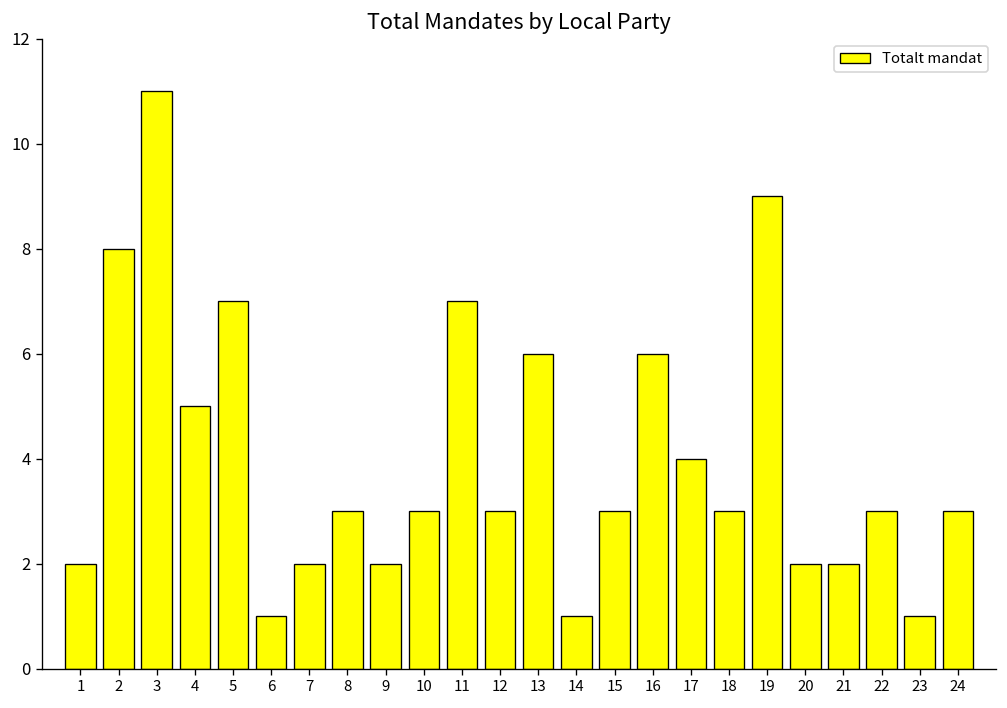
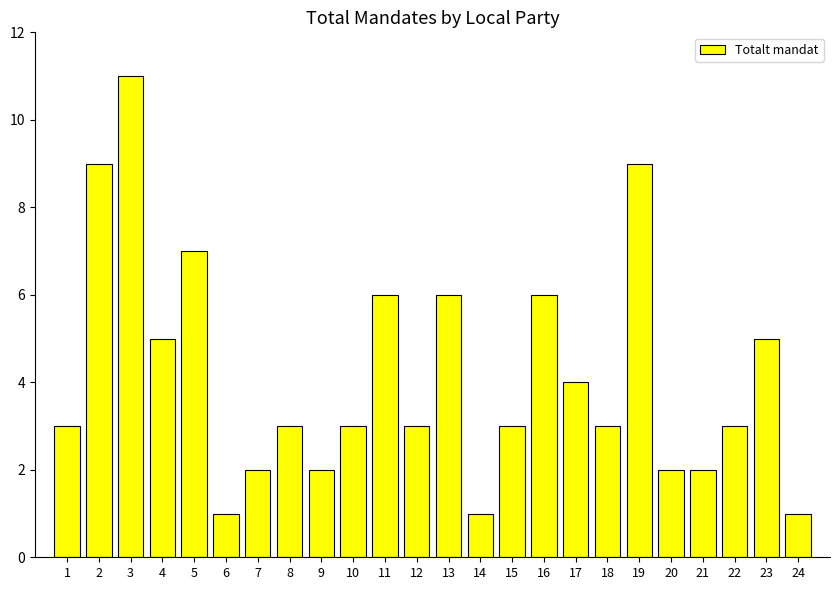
  {
-   "1": 2,
-   "2": 8,
+   "1": 3,
+   "2": 9,
    "3": 11,
    "4": 5,
    "5": 7,
    "6": 1,
    "7": 2,
    "8": 3,
    "9": 2,
    "10": 3,
-   "11": 7,
+   "11": 6,
    "12": 3,
    "13": 6,
    "14": 1,
    "15": 3,
    "16": 6,
    "17": 4,
    "18": 3,
    "19": 9,
    "20": 2,
    "21": 2,
    "22": 3,
-   "23": 1,
-   "24": 3
+   "23": 5,
+   "24": 1
  }
